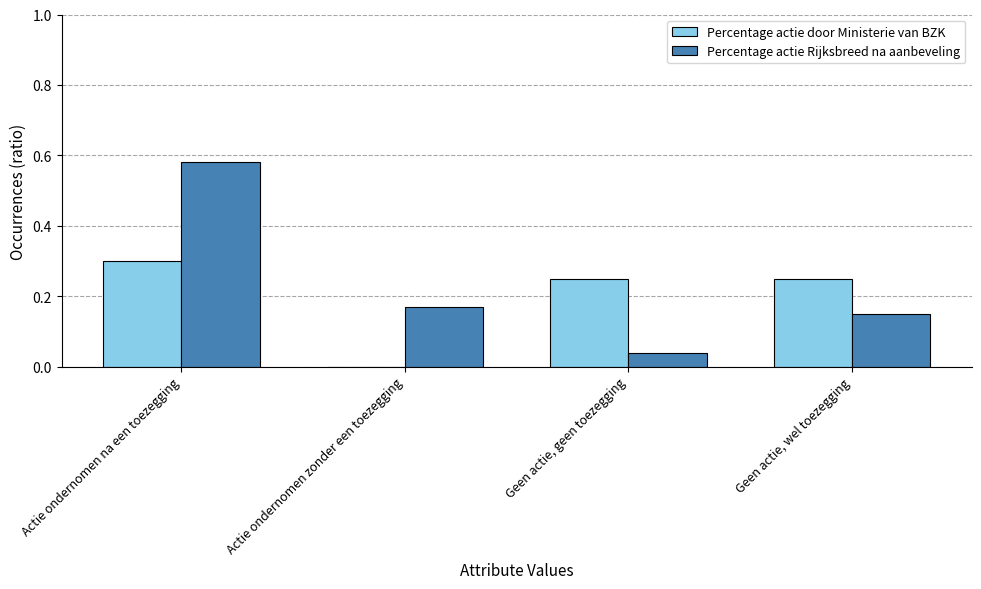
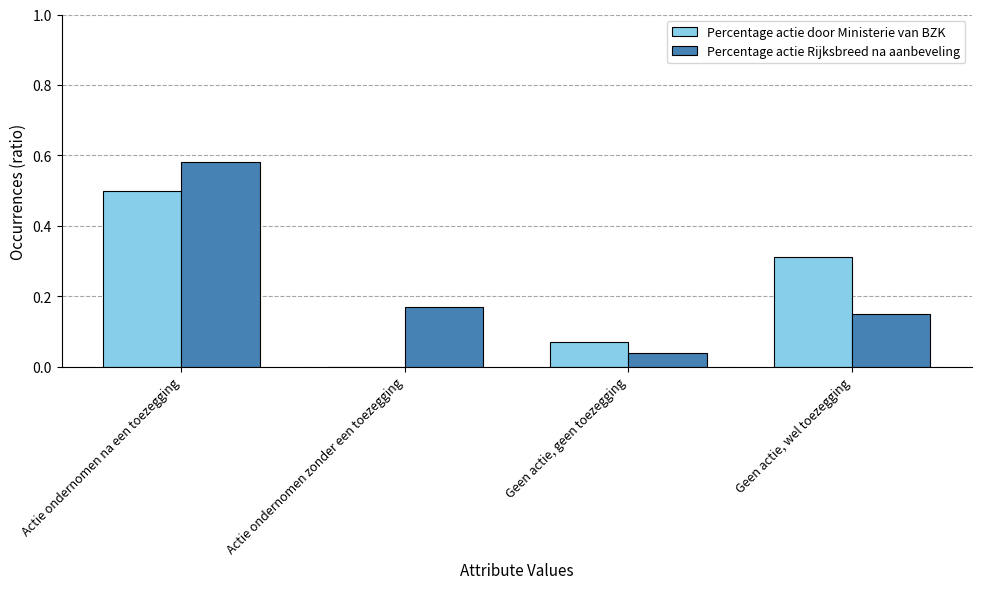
  {
    "Percentage actie door Ministerie van BZK": {
-     "Actie ondernomen na een toezegging": 0.3,
+     "Actie ondernomen na een toezegging": 0.5,
      "Actie ondernomen zonder een toezegging": 0.00,
-     "Geen actie, geen toezegging": 0.25,
-     "Geen actie, wel toezegging": 0.25
+     "Geen actie, geen toezegging": 0.07,
+     "Geen actie, wel toezegging": 0.31
    },
    "Percentage actie Rijksbreed na aanbeveling": {
      "Actie ondernomen na een toezegging": 0.58,
      "Actie ondernomen zonder een toezegging": 0.17,
      "Geen actie, geen toezegging": 0.04,
      "Geen actie, wel toezegging": 0.15
    }
  }
